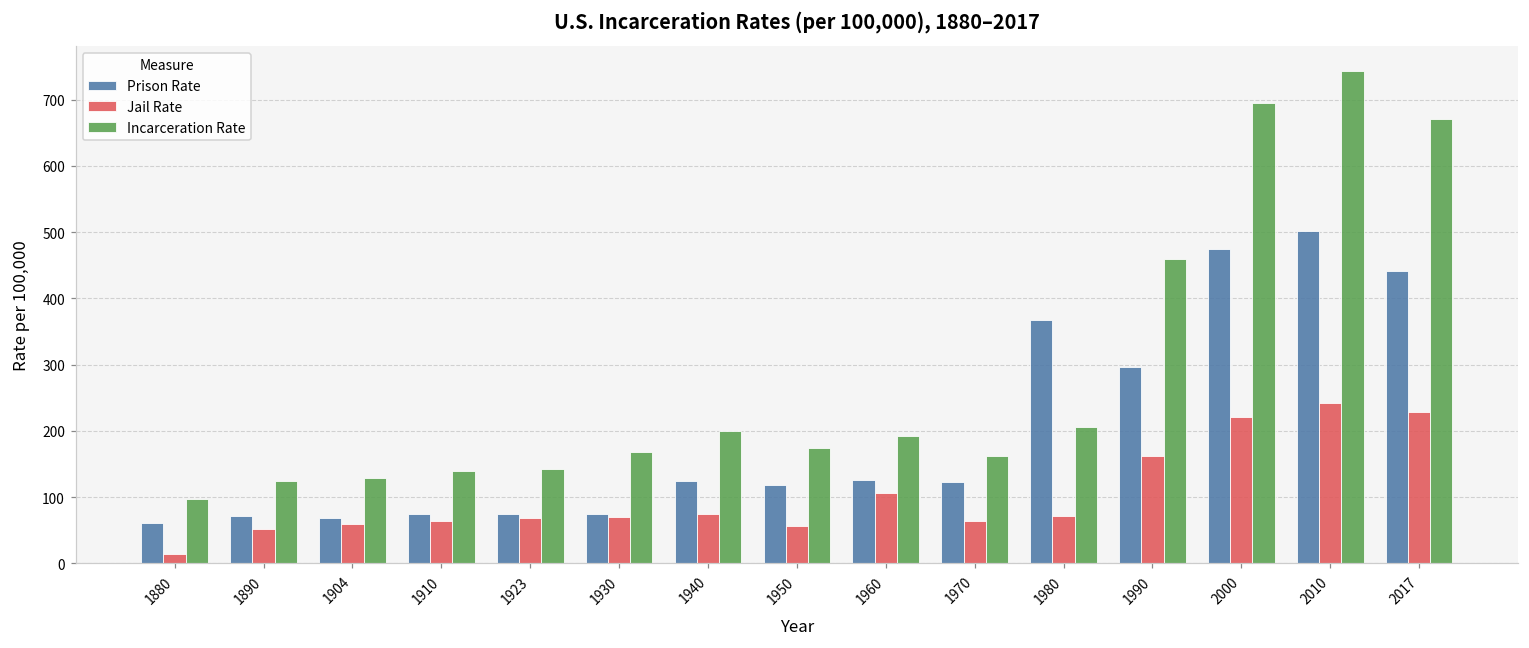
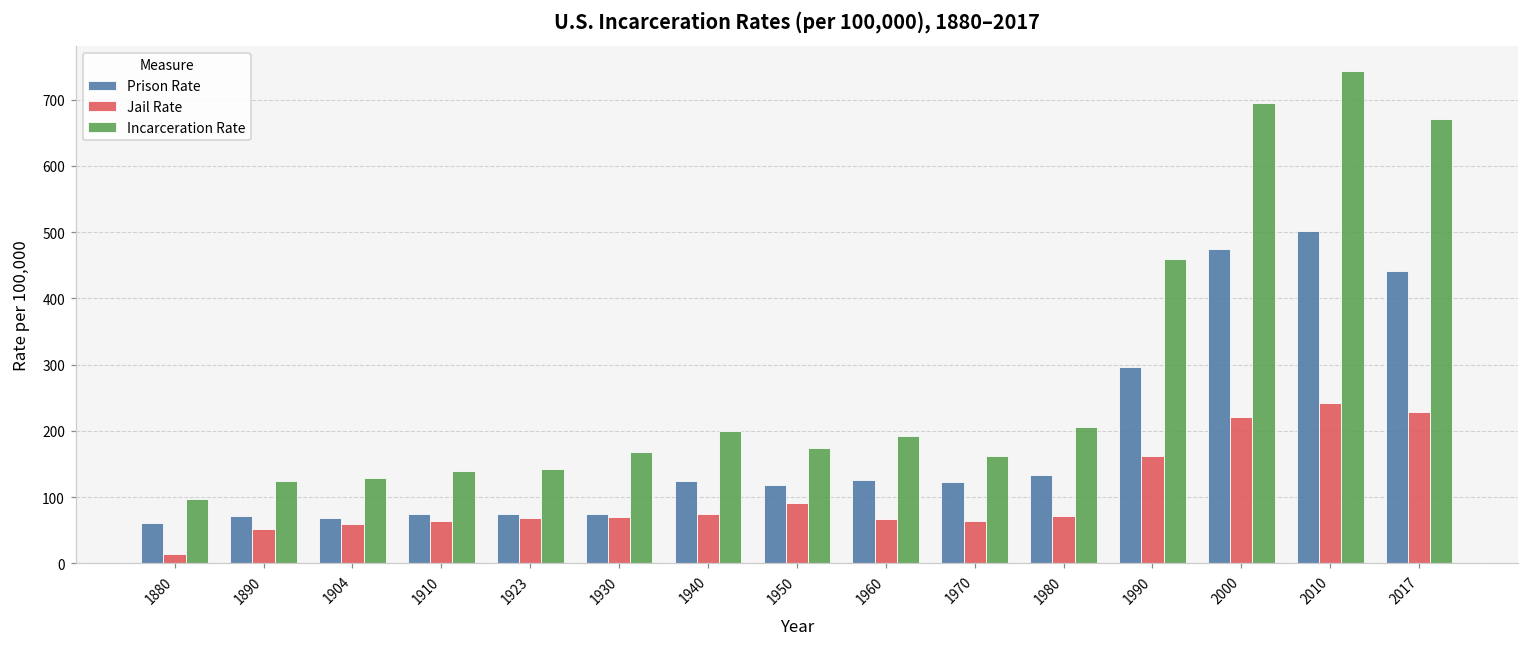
  {
    "Prison Rate": {
      "1880": 60,
      "1890": 70,
      "1904": 70,
      "1910": 80,
      "1923": 70,
      "1930": 80,
      "1940": 130,
      "1950": 120,
      "1960": 130,
      "1970": 120,
-     "1980": 370,
+     "1980": 130,
      "1990": 300,
      "2000": 470,
      "2010": 500,
      "2017": 440
    },
    "Jail Rate": {
      "1880": 20,
      "1890": 50,
      "1904": 60,
      "1910": 60,
      "1923": 70,
      "1930": 70,
      "1940": 80,
-     "1950": 60,
-     "1960": 110,
+     "1950": 90,
+     "1960": 70,
      "1970": 60,
      "1980": 70,
      "1990": 160,
      "2000": 220,
      "2010": 240,
      "2017": 230
    },
    "Incarceration Rate": {
      "1880": 100,
      "1890": 120,
      "1904": 130,
      "1910": 140,
      "1923": 140,
      "1930": 170,
      "1940": 200,
      "1950": 180,
      "1960": 190,
      "1970": 160,
      "1980": 210,
      "1990": 460,
      "2000": 690,
      "2010": 740,
      "2017": 670
    }
  }
